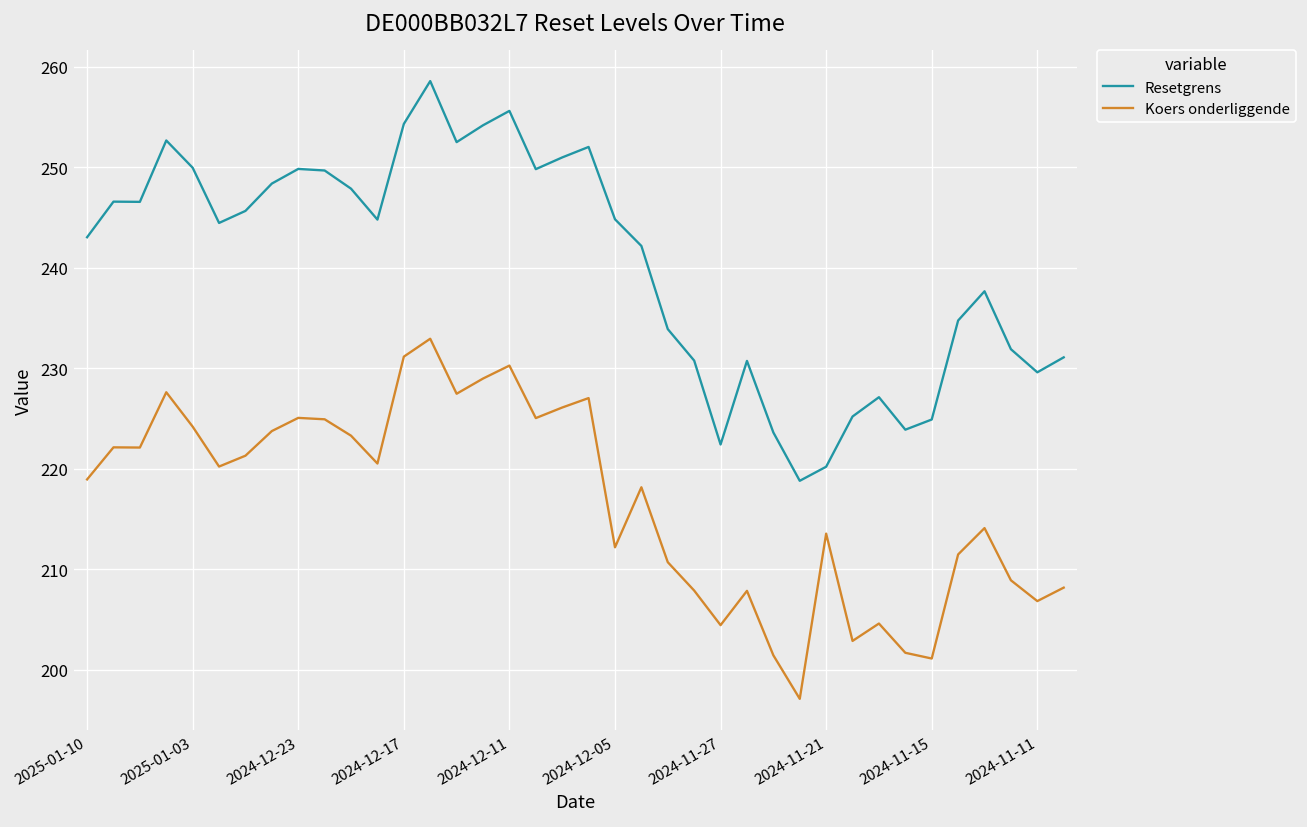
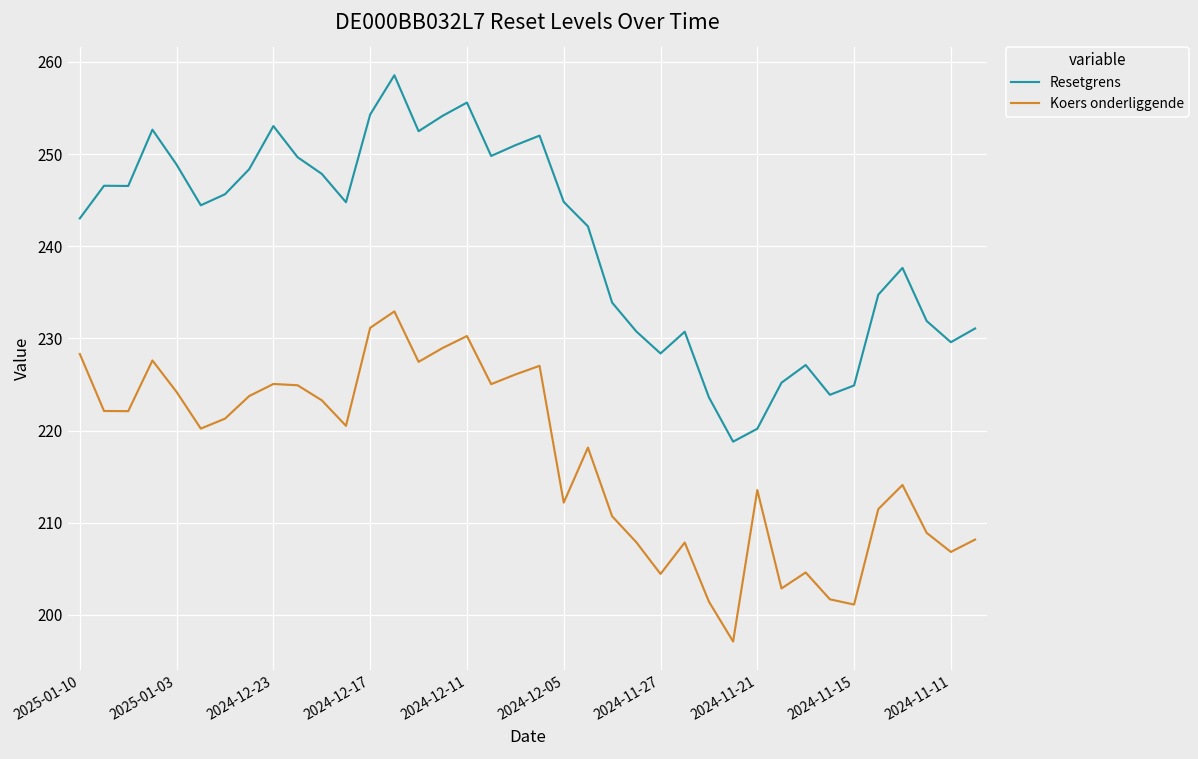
  {
    "Resetgrens": {
      "2025-01-10": 243,
-     "2025-01-03": 250,
-     "2024-12-23": 250,
+     "2025-01-03": 249,
+     "2024-12-23": 253,
      "2024-12-17": 254,
      "2024-12-11": 256,
      "2024-12-05": 245,
-     "2024-11-27": 222,
+     "2024-11-27": 228,
      "2024-11-21": 220,
      "2024-11-15": 225,
      "2024-11-11": 230
    },
    "Koers onderliggende": {
-     "2025-01-10": 219,
+     "2025-01-10": 228,
      "2025-01-03": 224,
      "2024-12-23": 225,
      "2024-12-17": 231,
      "2024-12-11": 230,
      "2024-12-05": 212,
      "2024-11-27": 204,
      "2024-11-21": 214,
      "2024-11-15": 201,
      "2024-11-11": 207
    }
  }
